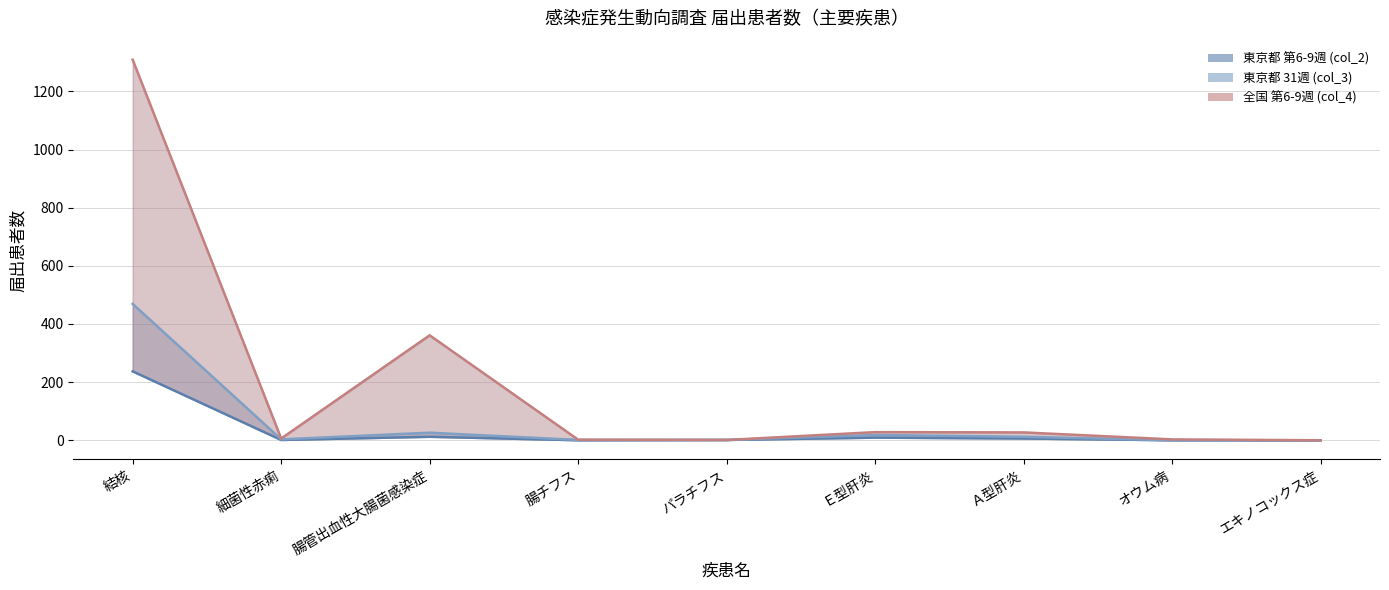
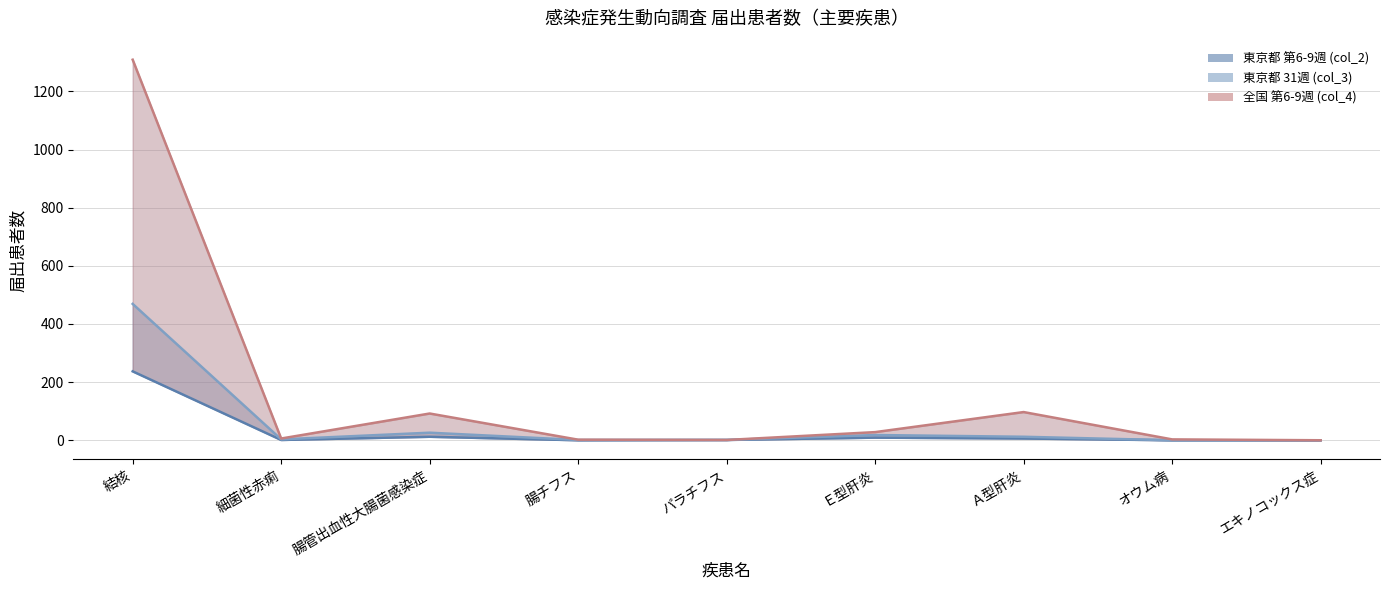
  {
    "全国 第6-9週 (col_4)": {
      "結核": 1310,
-     "腸管出血性大腸菌感染症": 360,
+     "腸管出血性大腸菌感染症": 90,
      "Ｅ型肝炎": 30,
-     "Ａ型肝炎": 30
+     "Ａ型肝炎": 100
    }
  }
